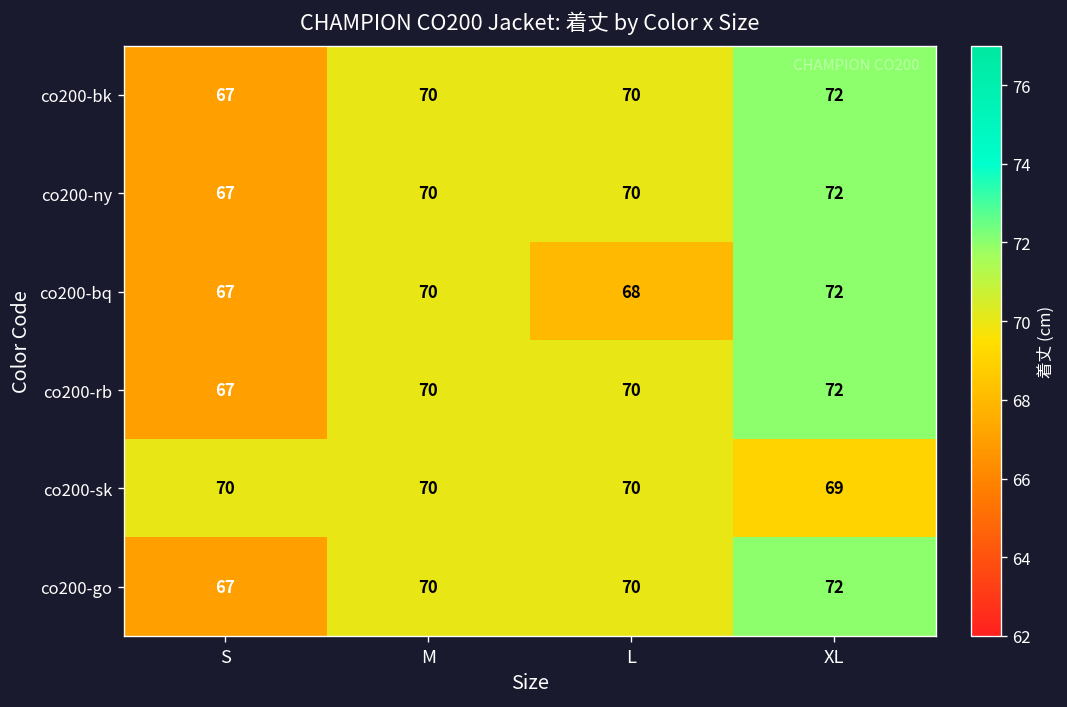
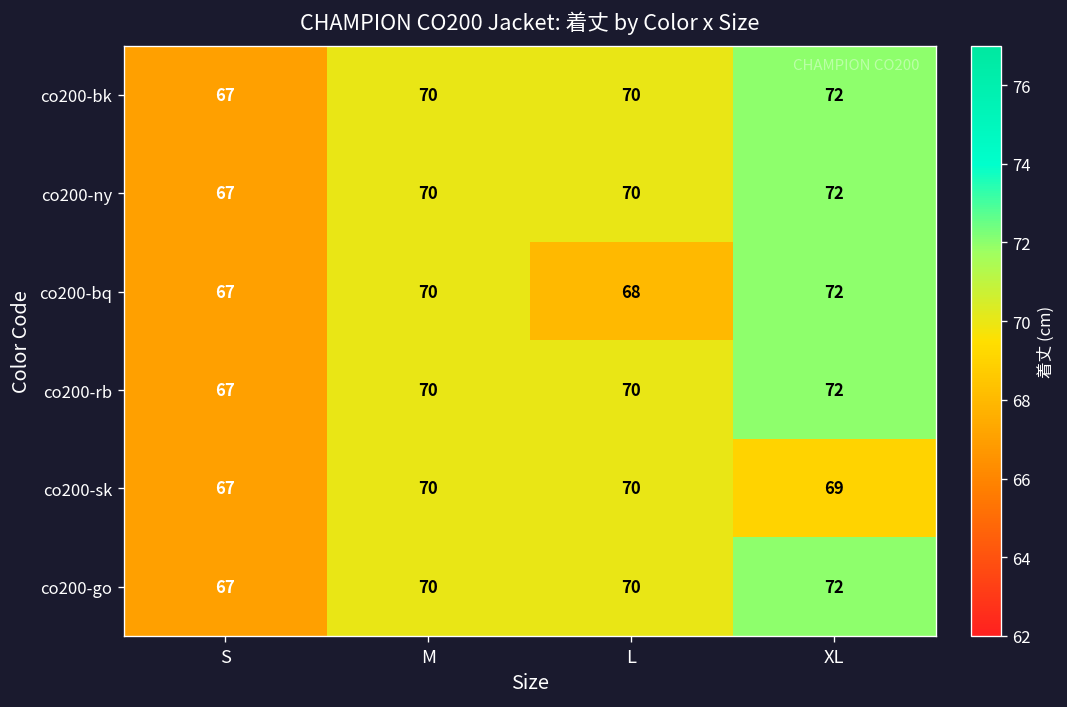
  {
    "co200-bk": {
      "S": 67,
      "M": 70,
      "L": 70
    },
    "co200-ny": {
      "S": 67,
      "M": 70,
      "L": 70,
      "XL": 72
    },
    "co200-bq": {
      "S": 67,
      "M": 70,
      "L": 68,
      "XL": 72
    },
    "co200-rb": {
      "S": 67,
      "M": 70,
      "L": 70,
      "XL": 72
    },
    "co200-sk": {
-     "S": 70,
+     "S": 67,
      "M": 70,
      "L": 70,
      "XL": 69
    },
    "co200-go": {
      "S": 67,
      "M": 70,
      "L": 70,
      "XL": 72
    }
  }
